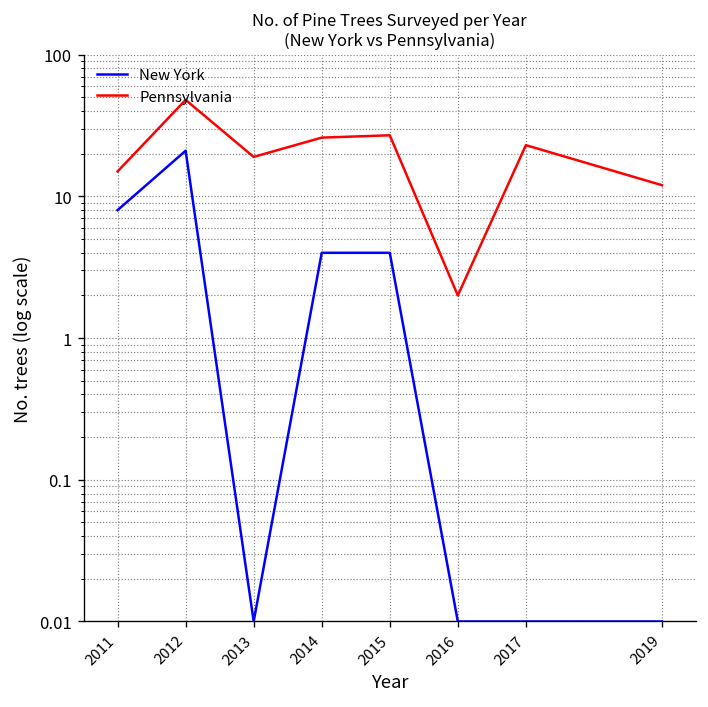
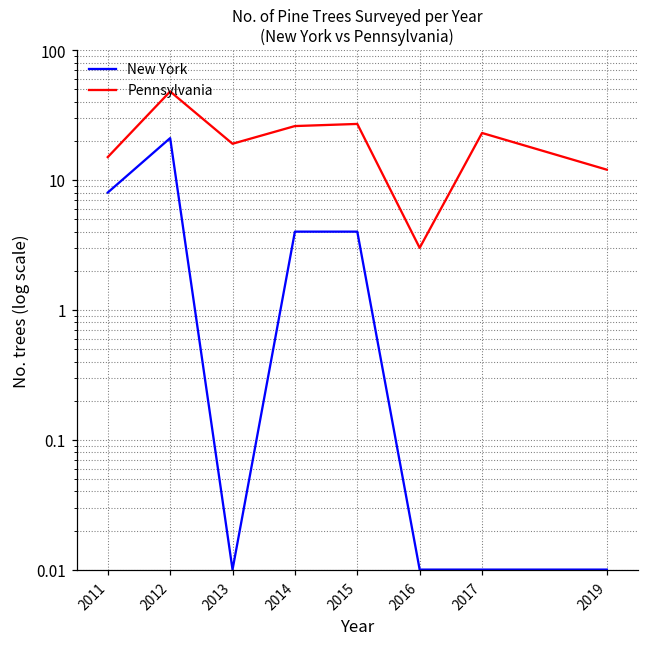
  {
    "New York": {
      "2011": 8,
      "2012": 21,
      "2013": 0.010,
      "2014": 4,
      "2015": 4,
      "2016": 0.010,
      "2017": 0.010,
      "2019": 0.010
    },
    "Pennsylvania": {
      "2011": 15,
      "2012": 48,
      "2013": 19,
      "2014": 26,
      "2015": 27,
-     "2016": 2,
+     "2016": 3,
      "2017": 23,
      "2019": 12
    }
  }
